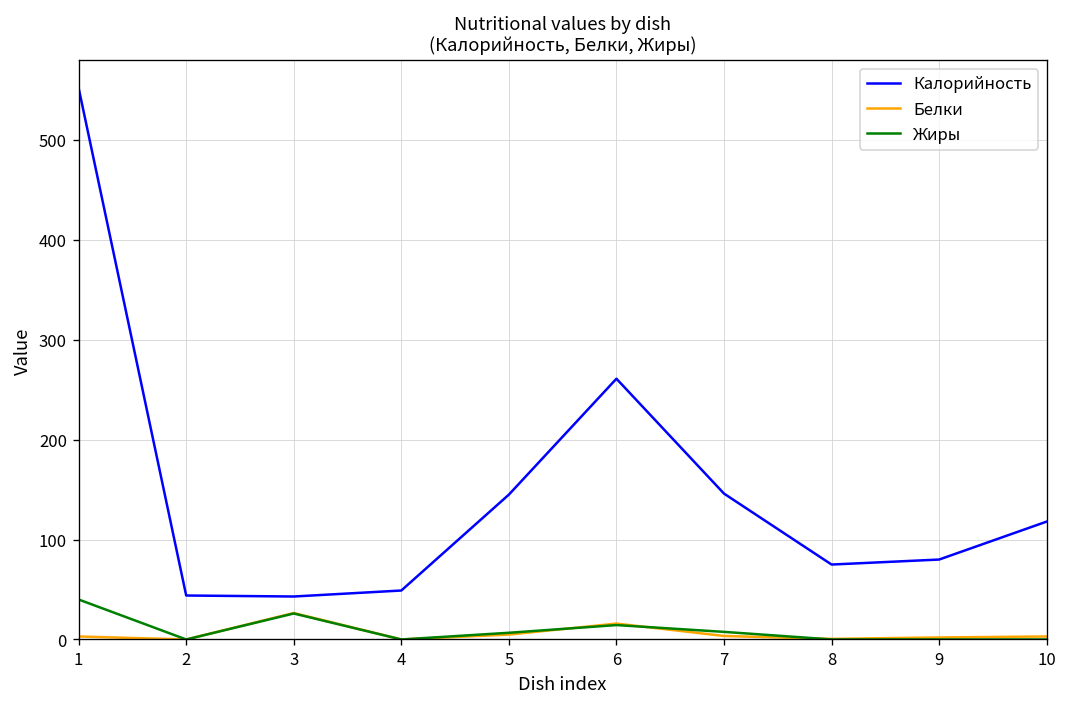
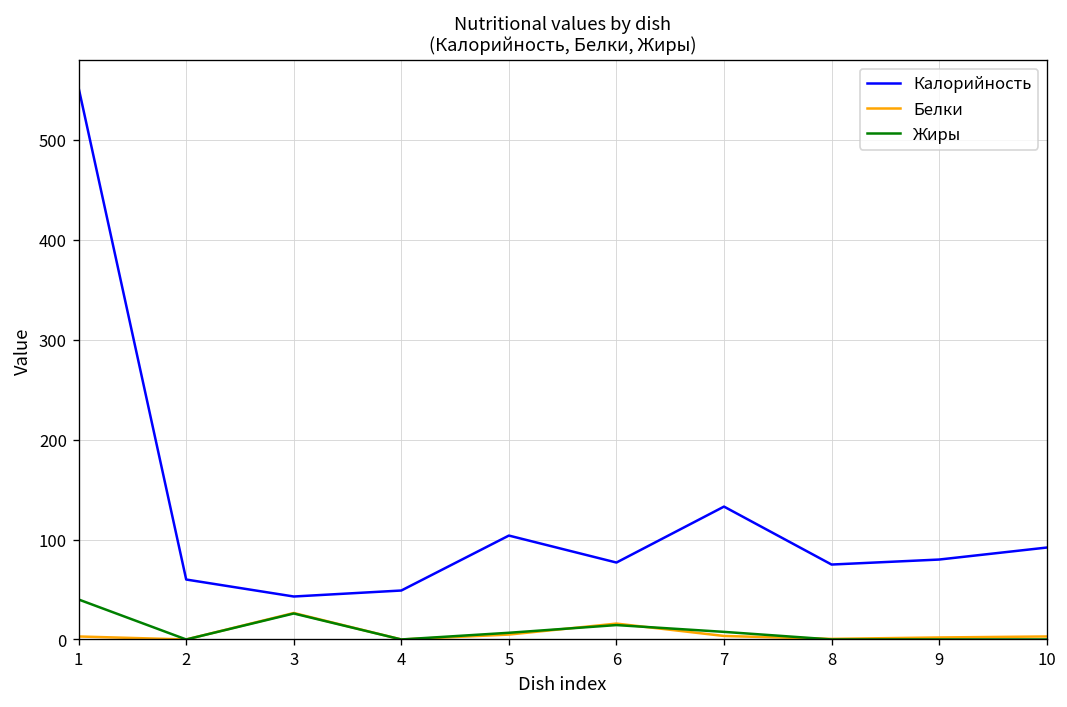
  {
    "Калорийность": {
      "1": 550,
-     "2": 40,
+     "2": 60,
      "3": 40,
      "4": 50,
-     "5": 150,
-     "6": 260,
-     "7": 150,
+     "5": 100,
+     "6": 80,
+     "7": 130,
      "8": 80,
      "9": 80,
-     "10": 120
+     "10": 90
    },
    "Белки": {
      "1": 0,
      "7": 0
    },
    "Жиры": {
      "1": 40,
      "7": 10
    }
  }
